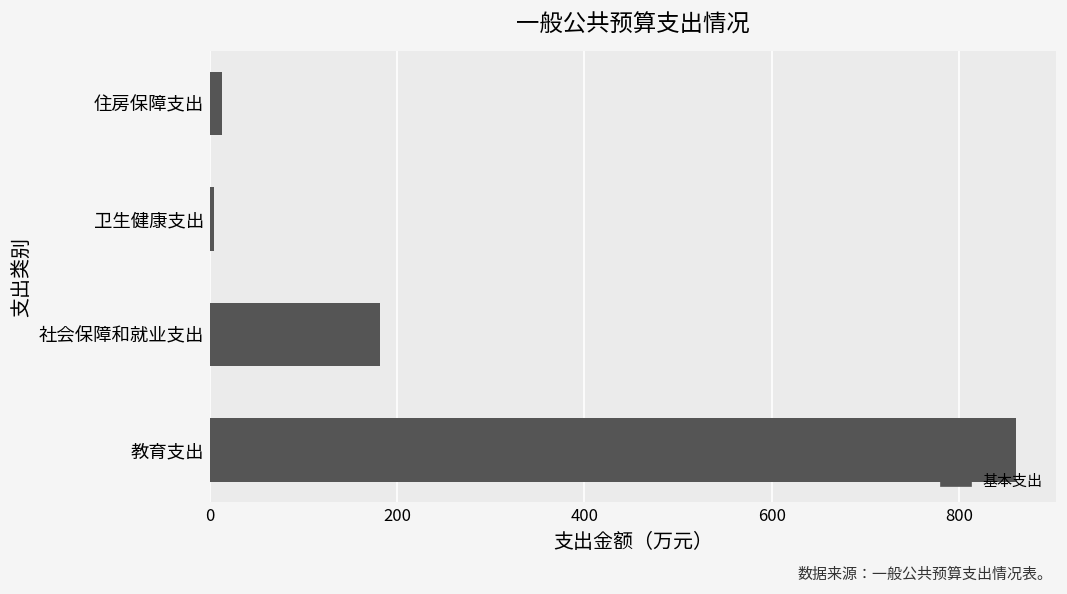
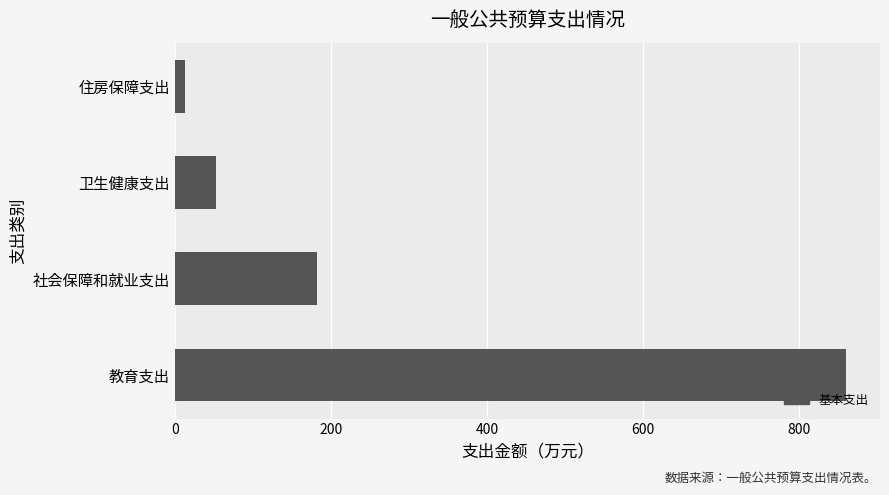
  {
    "住房保障支出": 10,
-   "卫生健康支出": 10,
+   "卫生健康支出": 50,
    "社会保障和就业支出": 180,
    "教育支出": 860
  }
